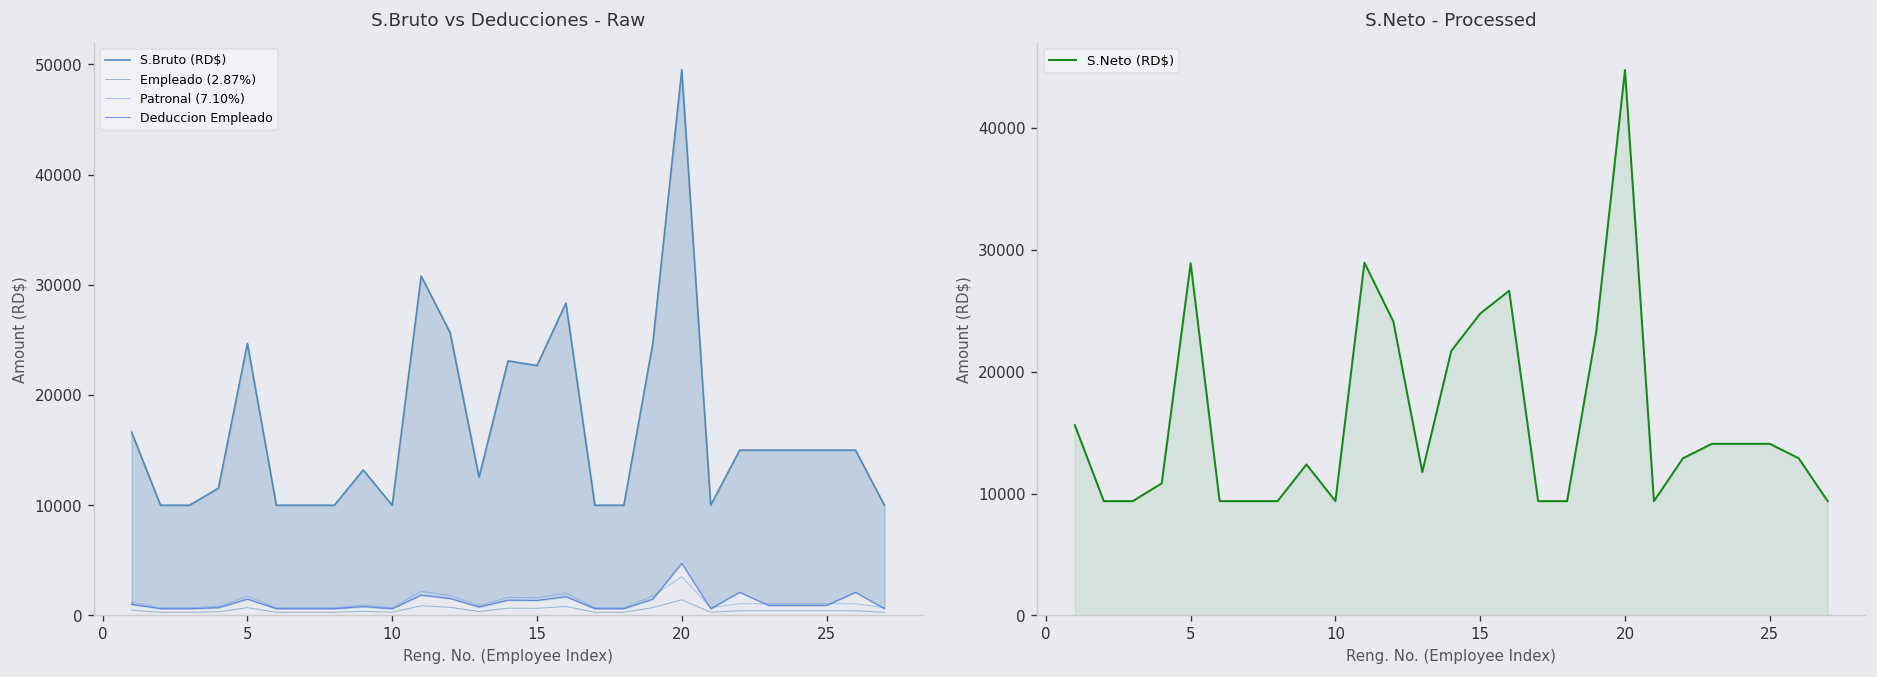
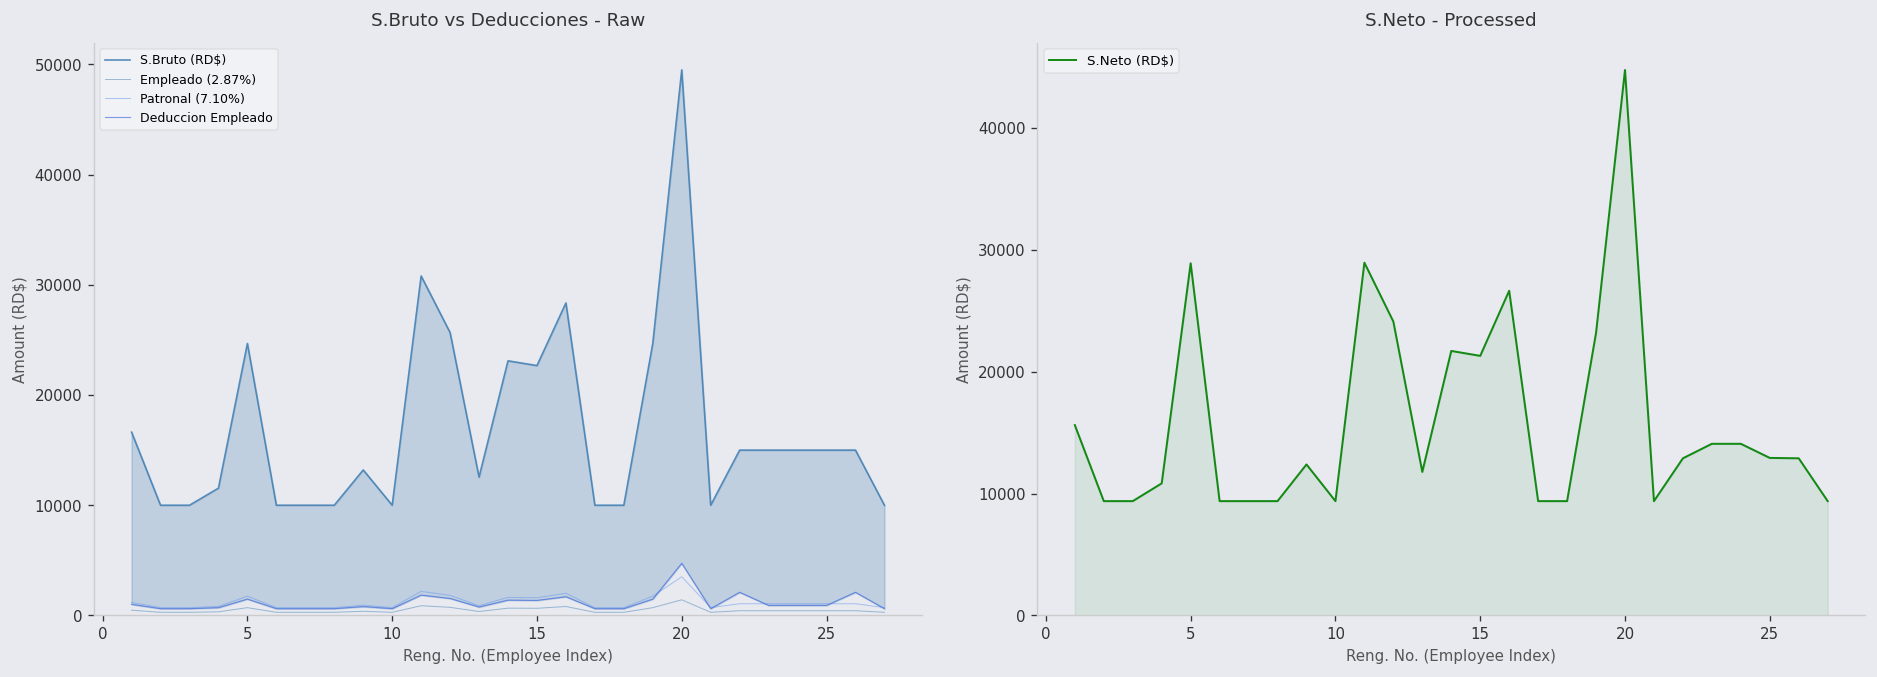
  {
    "S.Neto - Processed": {
      "5": 28900,
      "10": 9400,
-     "15": 24800,
+     "15": 21300,
      "20": 44800,
-     "25": 14100
+     "25": 12900
    }
  }
